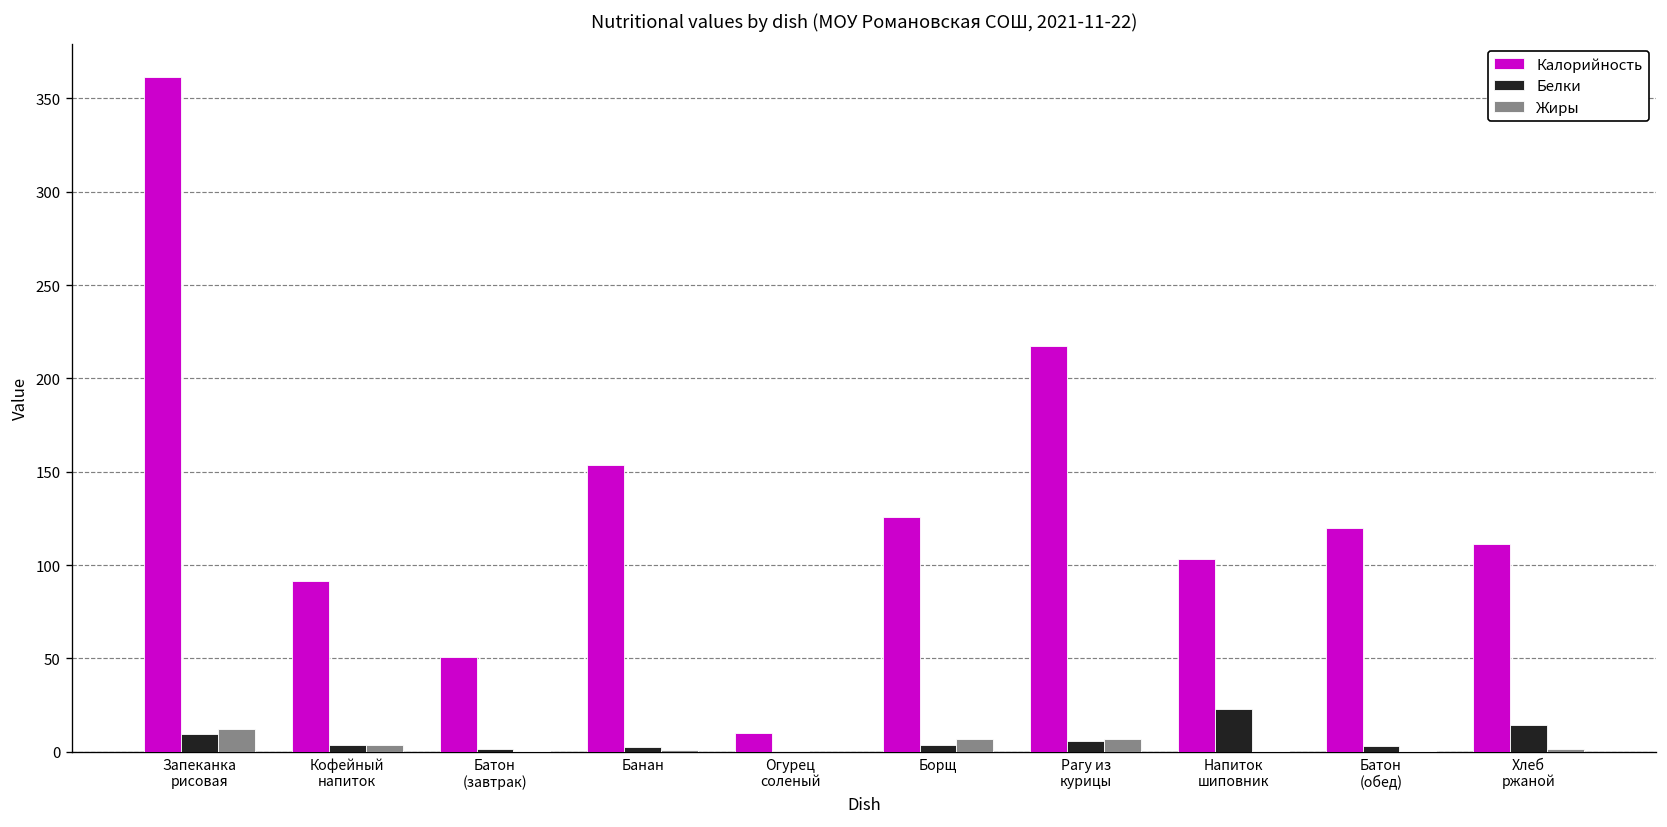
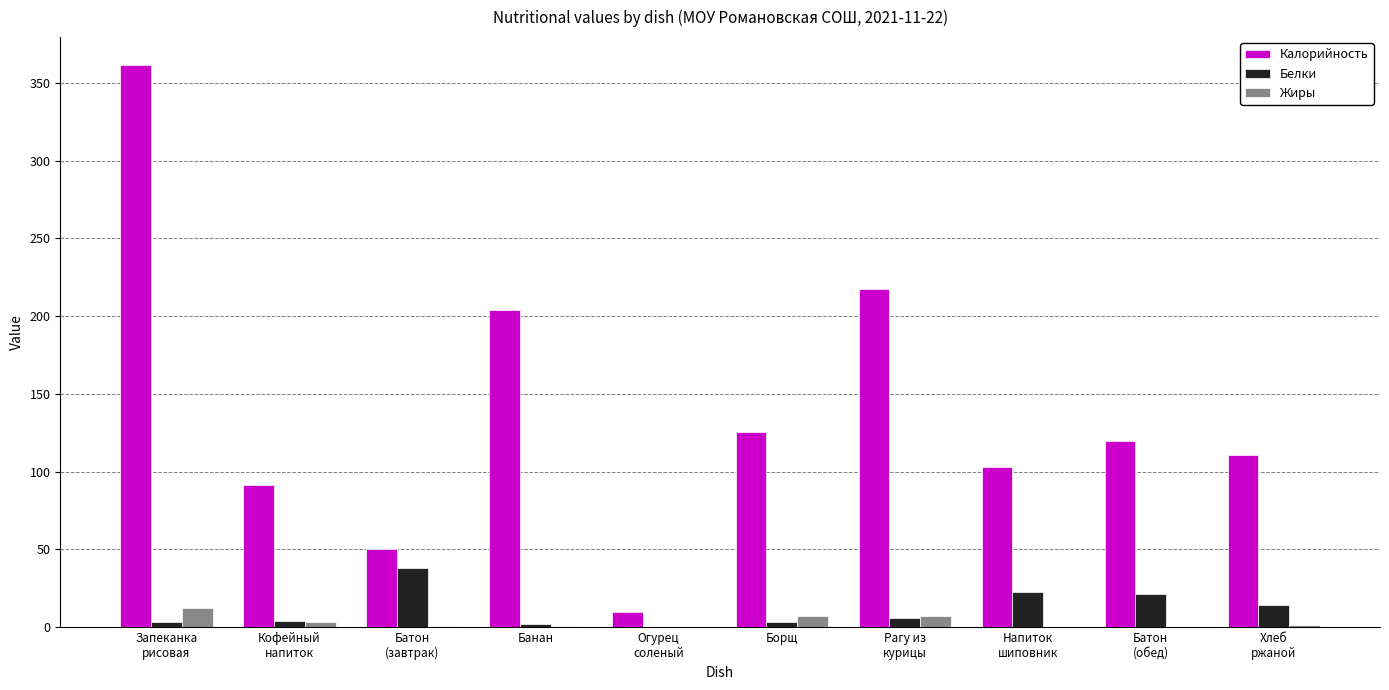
  {
    "Калорийность": {
      "Запеканка рисовая": 361,
      "Кофейный напиток": 91,
      "Батон (завтрак)": 51,
-     "Банан": 154,
+     "Банан": 204,
      "Огурец соленый": 10,
      "Борщ": 126,
      "Рагу из курицы": 217,
      "Напиток шиповник": 103,
      "Батон (обед)": 120,
      "Хлеб ржаной": 111
    },
    "Белки": {
-     "Запеканка рисовая": 9,
+     "Запеканка рисовая": 3,
      "Кофейный напиток": 4,
-     "Батон (завтрак)": 1,
+     "Батон (завтрак)": 38,
      "Банан": 2,
      "Борщ": 4,
      "Рагу из курицы": 6,
      "Напиток шиповник": 23,
-     "Батон (обед)": 3,
+     "Батон (обед)": 21,
      "Хлеб ржаной": 14
    },
    "Жиры": {
      "Запеканка рисовая": 12,
      "Кофейный напиток": 4,
      "Борщ": 7,
      "Рагу из курицы": 7,
      "Хлеб ржаной": 2
    }
  }
